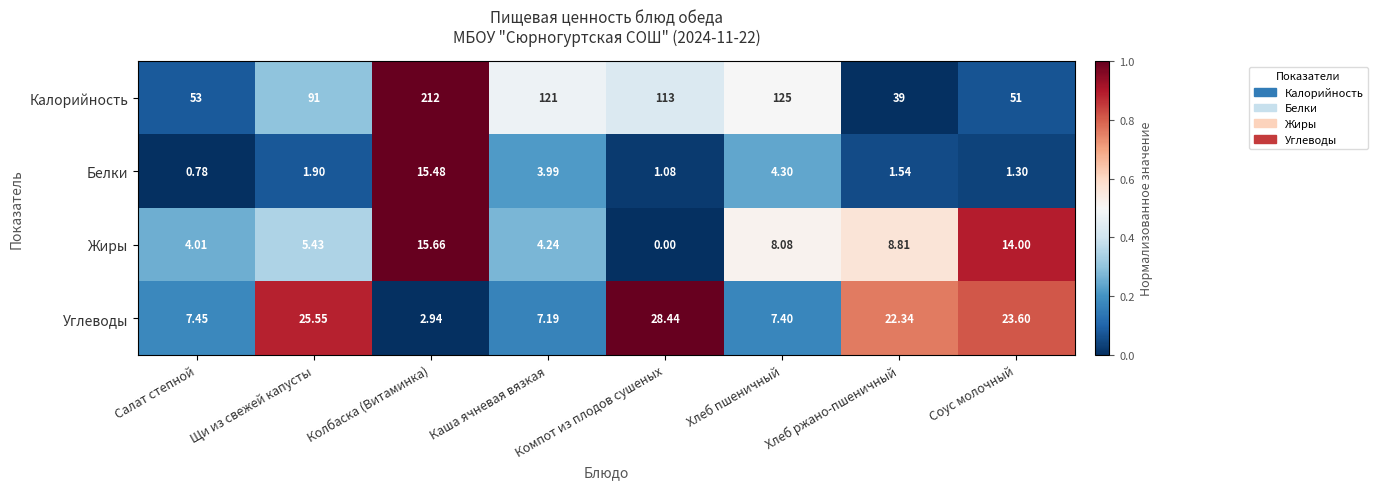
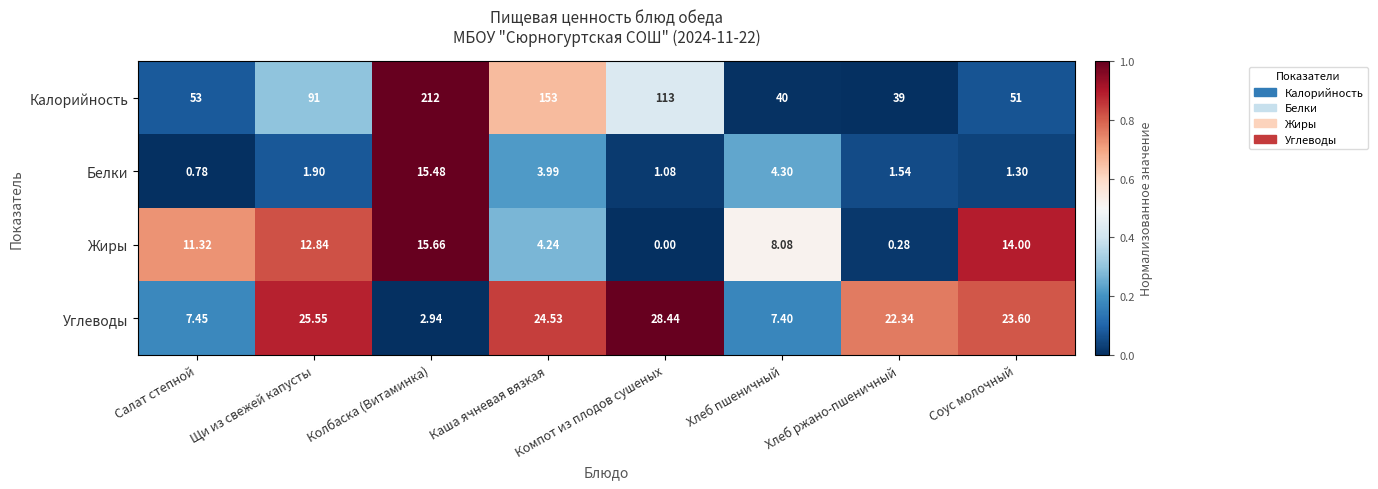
  {
    "Калорийность": {
      "Салат степной": 53,
      "Щи из свежей капусты": 91,
      "Колбаска (Витаминка)": 212,
-     "Каша ячневая вязкая": 121,
+     "Каша ячневая вязкая": 153,
      "Компот из плодов сушеных": 113,
-     "Хлеб пшеничный": 125,
+     "Хлеб пшеничный": 40,
      "Хлеб ржано-пшеничный": 39,
      "Соус молочный": 51
    },
    "Белки": {
      "Салат степной": 0.78,
      "Щи из свежей капусты": 1.90,
      "Колбаска (Витаминка)": 15.48,
      "Каша ячневая вязкая": 3.99,
      "Компот из плодов сушеных": 1.08,
      "Хлеб пшеничный": 4.30,
      "Хлеб ржано-пшеничный": 1.54,
      "Соус молочный": 1.30
    },
    "Жиры": {
-     "Салат степной": 4.01,
-     "Щи из свежей капусты": 5.43,
+     "Салат степной": 11.32,
+     "Щи из свежей капусты": 12.84,
      "Колбаска (Витаминка)": 15.66,
      "Каша ячневая вязкая": 4.24,
      "Компот из плодов сушеных": 0.00,
      "Хлеб пшеничный": 8.08,
-     "Хлеб ржано-пшеничный": 8.81,
+     "Хлеб ржано-пшеничный": 0.28,
      "Соус молочный": 14.00
    },
    "Углеводы": {
      "Салат степной": 7.45,
      "Щи из свежей капусты": 25.55,
      "Колбаска (Витаминка)": 2.94,
-     "Каша ячневая вязкая": 7.19,
+     "Каша ячневая вязкая": 24.53,
      "Компот из плодов сушеных": 28.44,
      "Хлеб пшеничный": 7.40,
      "Хлеб ржано-пшеничный": 22.34,
      "Соус молочный": 23.60
    }
  }
